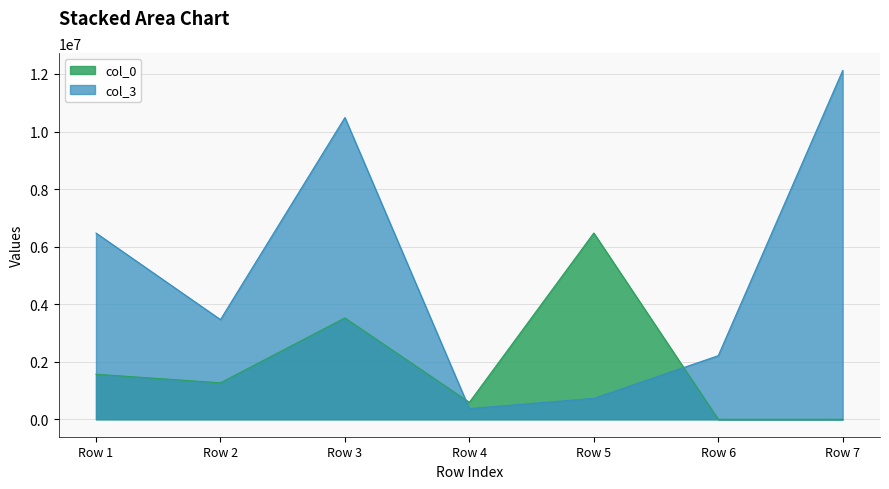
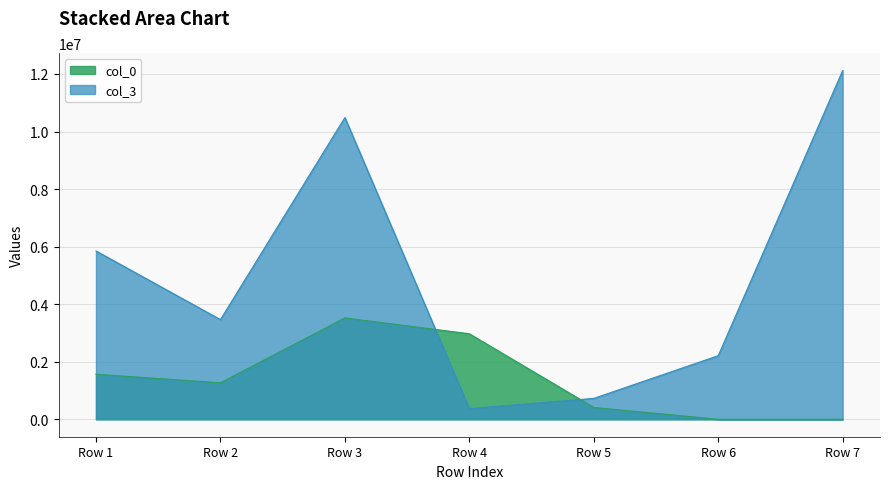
  {
    "col_0": {
      "Row 1": 1600000,
      "Row 2": 1300000,
      "Row 3": 3500000,
-     "Row 4": 600000,
-     "Row 5": 6500000,
+     "Row 4": 3000000,
+     "Row 5": 400000,
      "Row 6": 0,
      "Row 7": 0
    },
    "col_3": {
-     "Row 1": 6500000,
+     "Row 1": 5800000,
      "Row 2": 3500000,
      "Row 3": 10500000,
      "Row 4": 400000,
      "Row 5": 700000,
      "Row 6": 2200000,
      "Row 7": 12100000
    }
  }
